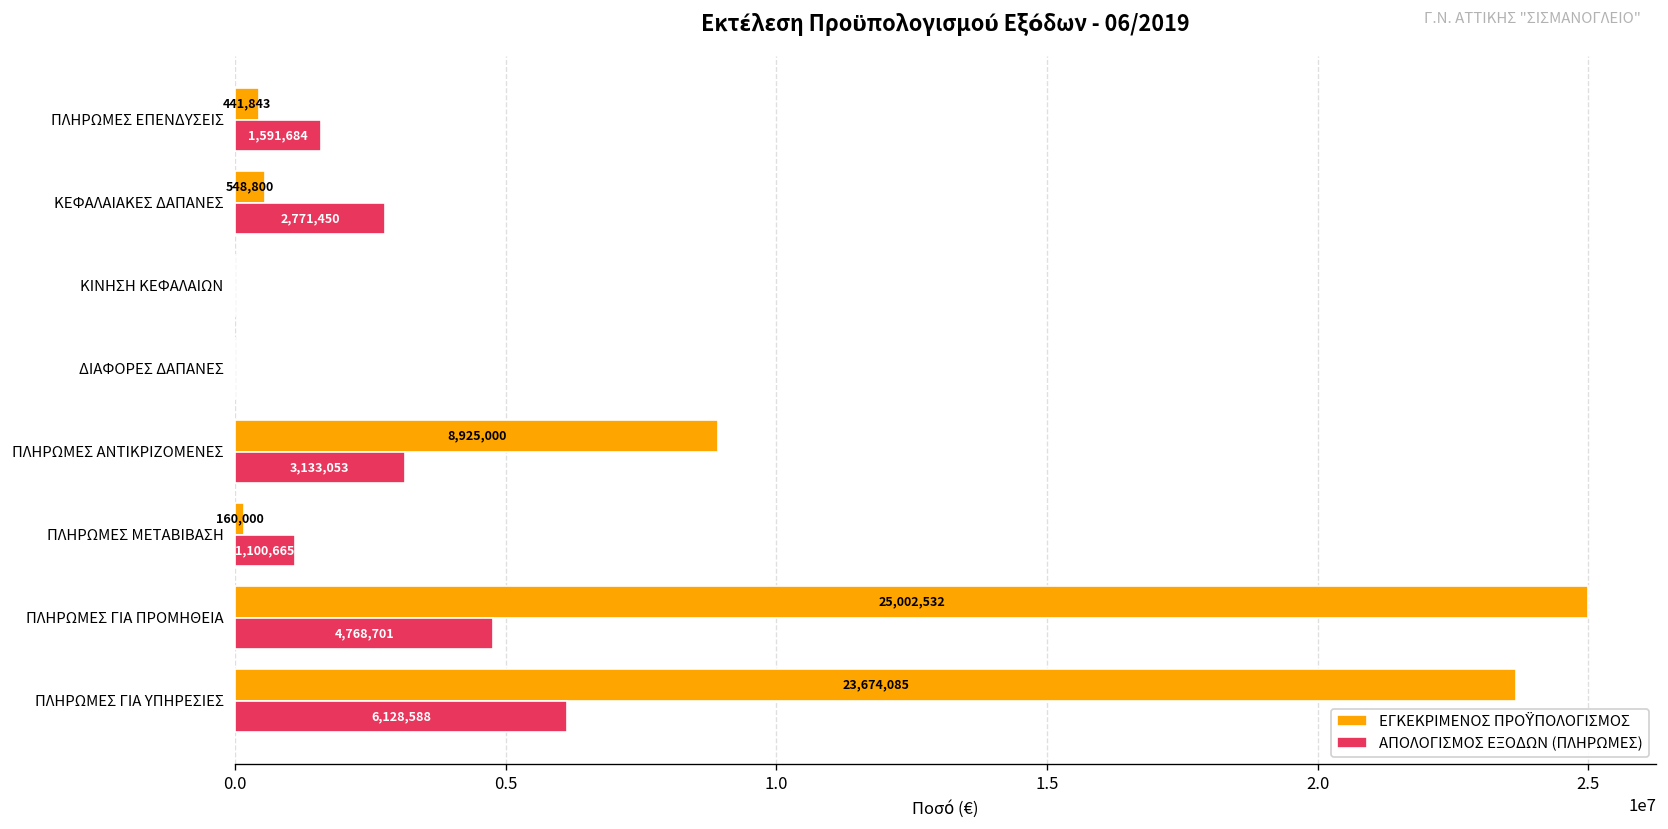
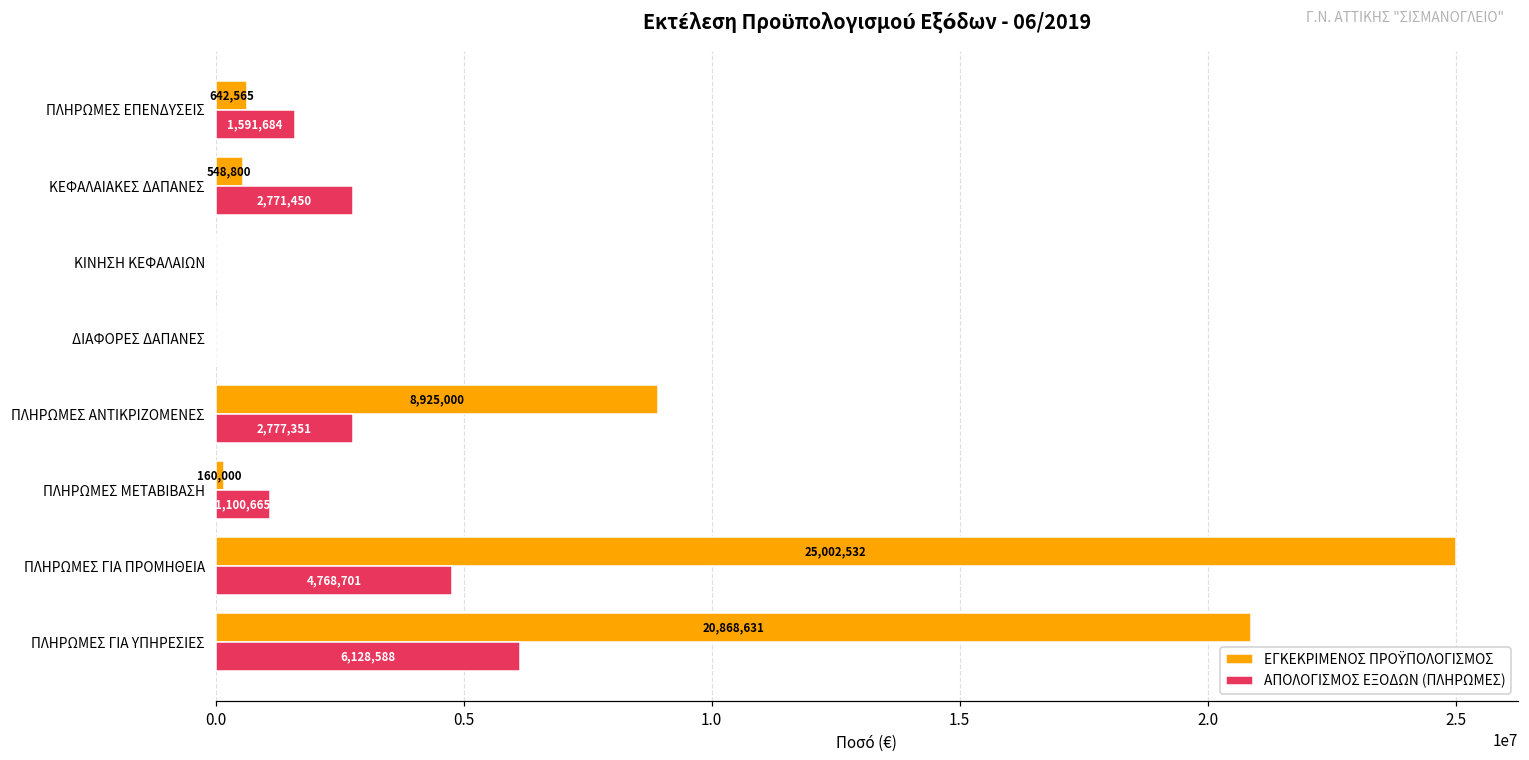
  {
    "ΕΓΚΕΚΡΙΜΕΝΟΣ ΠΡΟΫΠΟΛΟΓΙΣΜΟΣ": {
-     "ΠΛΗΡΩΜΕΣ ΕΠΕΝΔΥΣΕΙΣ": "441,843",
+     "ΠΛΗΡΩΜΕΣ ΕΠΕΝΔΥΣΕΙΣ": "642,565",
      "ΚΕΦΑΛΑΙΑΚΕΣ ΔΑΠΑΝΕΣ": "548,800",
      "ΠΛΗΡΩΜΕΣ ΑΝΤΙΚΡΙΖΟΜΕΝΕΣ": "8,925,000",
      "ΠΛΗΡΩΜΕΣ ΜΕΤΑΒΙΒΑΣΗ": "160,000",
      "ΠΛΗΡΩΜΕΣ ΓΙΑ ΠΡΟΜΗΘΕΙΑ": "25,002,532",
-     "ΠΛΗΡΩΜΕΣ ΓΙΑ ΥΠΗΡΕΣΙΕΣ": "23,674,085"
+     "ΠΛΗΡΩΜΕΣ ΓΙΑ ΥΠΗΡΕΣΙΕΣ": "20,868,631"
    },
    "ΑΠΟΛΟΓΙΣΜΟΣ ΕΞΟΔΩΝ (ΠΛΗΡΩΜΕΣ)": {
      "ΠΛΗΡΩΜΕΣ ΕΠΕΝΔΥΣΕΙΣ": "1,591,684",
      "ΚΕΦΑΛΑΙΑΚΕΣ ΔΑΠΑΝΕΣ": "2,771,450",
-     "ΠΛΗΡΩΜΕΣ ΑΝΤΙΚΡΙΖΟΜΕΝΕΣ": "3,133,053",
+     "ΠΛΗΡΩΜΕΣ ΑΝΤΙΚΡΙΖΟΜΕΝΕΣ": "2,777,351",
      "ΠΛΗΡΩΜΕΣ ΜΕΤΑΒΙΒΑΣΗ": "1,100,665",
      "ΠΛΗΡΩΜΕΣ ΓΙΑ ΠΡΟΜΗΘΕΙΑ": "4,768,701",
      "ΠΛΗΡΩΜΕΣ ΓΙΑ ΥΠΗΡΕΣΙΕΣ": "6,128,588"
    }
  }
